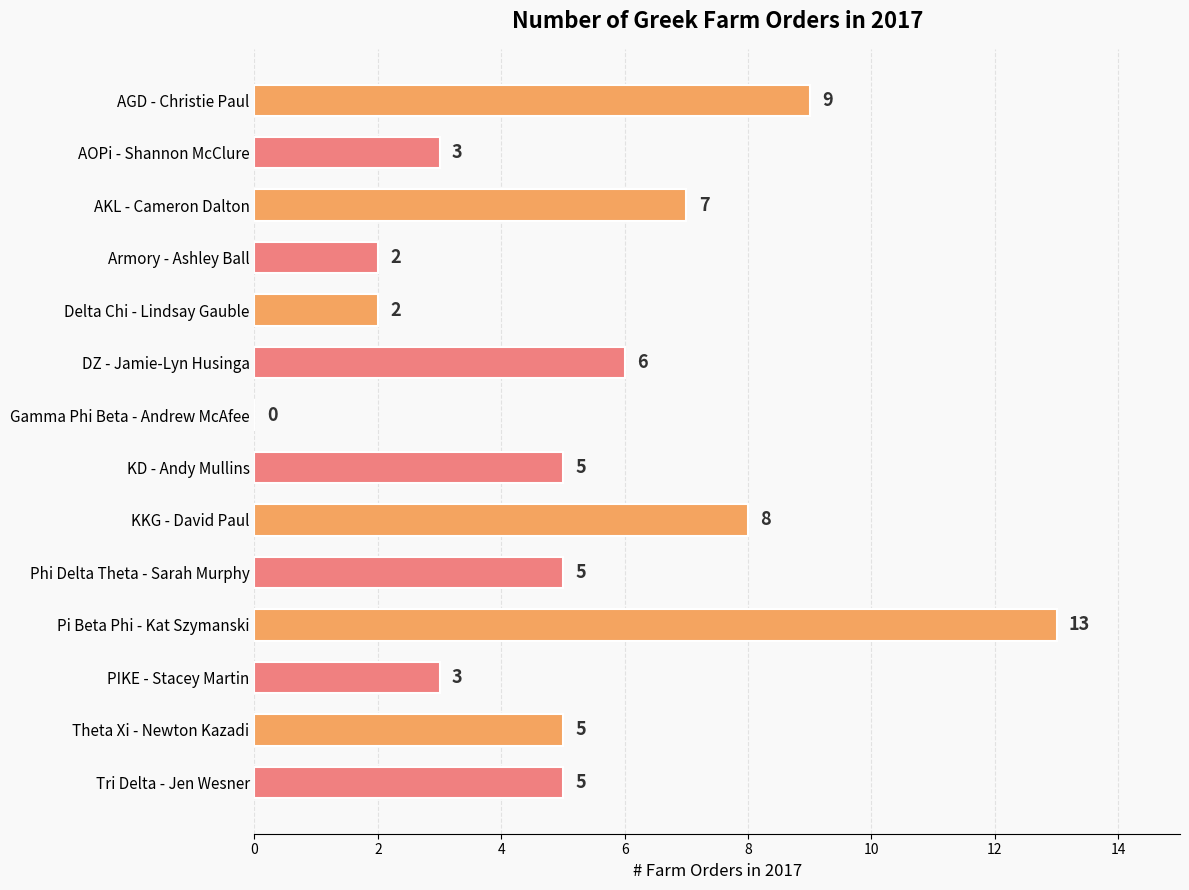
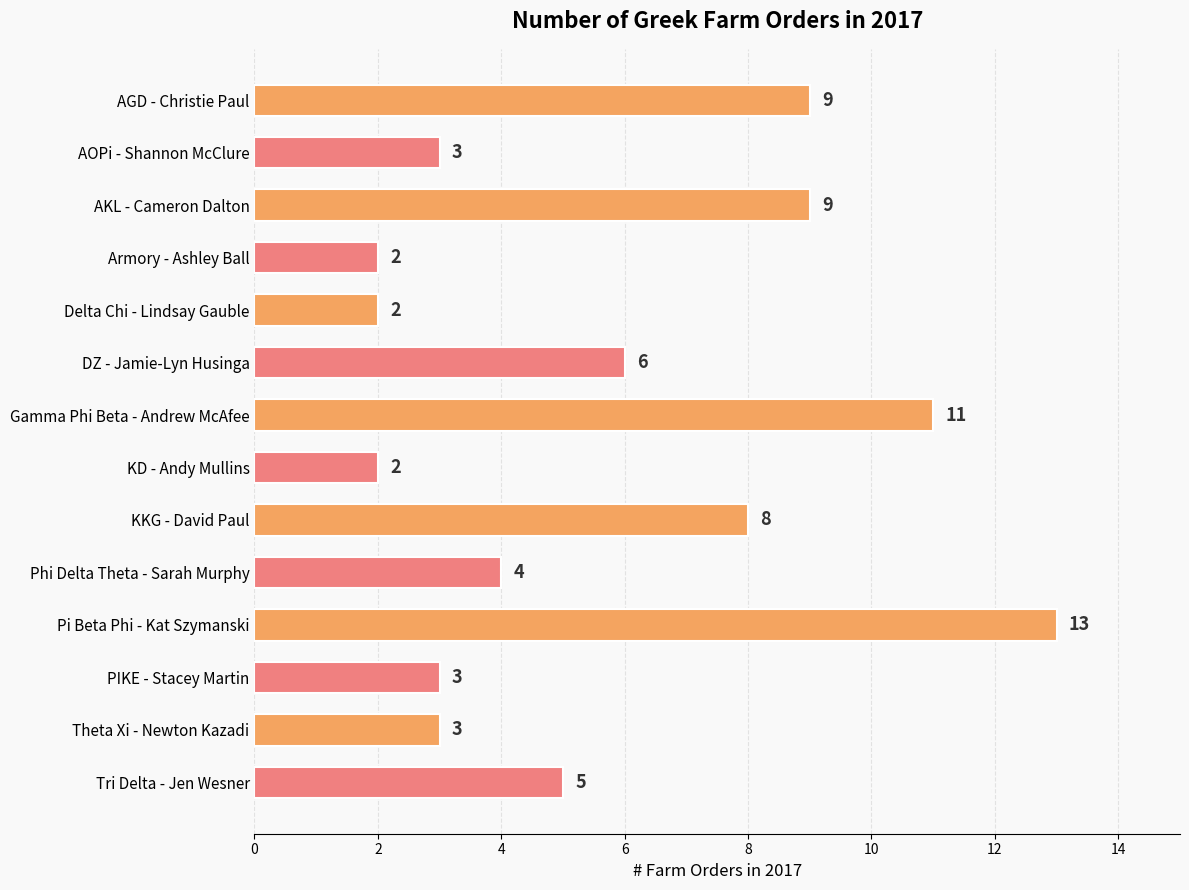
  {
    "AGD - Christie Paul": 9,
    "AOPi - Shannon McClure": 3,
-   "AKL - Cameron Dalton": 7,
+   "AKL - Cameron Dalton": 9,
    "Armory - Ashley Ball": 2,
    "Delta Chi - Lindsay Gauble": 2,
    "DZ - Jamie-Lyn Husinga": 6,
-   "Gamma Phi Beta - Andrew McAfee": 0,
-   "KD - Andy Mullins": 5,
+   "Gamma Phi Beta - Andrew McAfee": 11,
+   "KD - Andy Mullins": 2,
    "KKG - David Paul": 8,
-   "Phi Delta Theta - Sarah Murphy": 5,
+   "Phi Delta Theta - Sarah Murphy": 4,
    "Pi Beta Phi - Kat Szymanski": 13,
    "PIKE - Stacey Martin": 3,
-   "Theta Xi - Newton Kazadi": 5,
+   "Theta Xi - Newton Kazadi": 3,
    "Tri Delta - Jen Wesner": 5
  }
